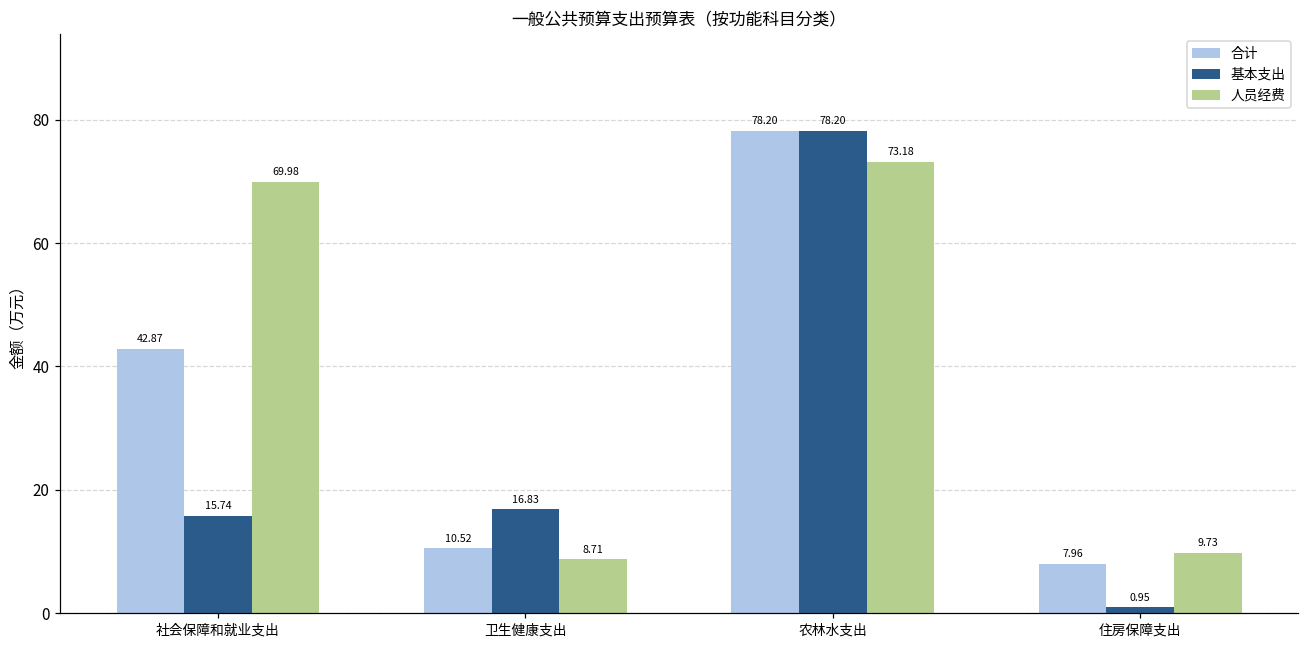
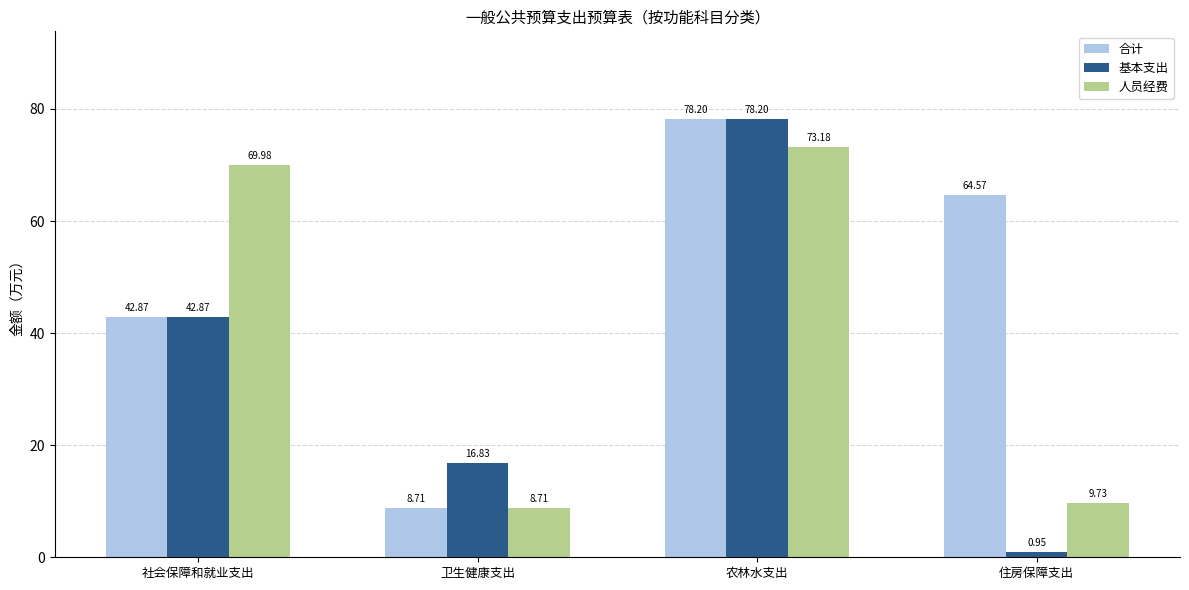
  {
    "合计": {
      "社会保障和就业支出": 42.87,
-     "卫生健康支出": 10.52,
+     "卫生健康支出": 8.71,
      "农林水支出": 78.20,
-     "住房保障支出": 7.96
+     "住房保障支出": 64.57
    },
    "基本支出": {
-     "社会保障和就业支出": 15.74,
+     "社会保障和就业支出": 42.87,
      "卫生健康支出": 16.83,
      "农林水支出": 78.20,
      "住房保障支出": 0.95
    },
    "人员经费": {
      "社会保障和就业支出": 69.98,
      "卫生健康支出": 8.71,
      "农林水支出": 73.18,
      "住房保障支出": 9.73
    }
  }
